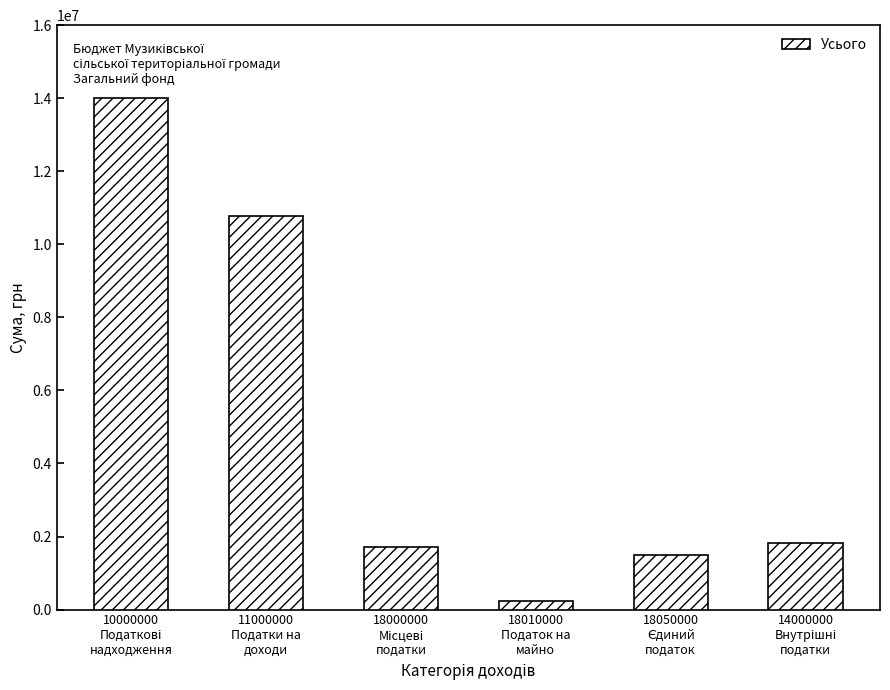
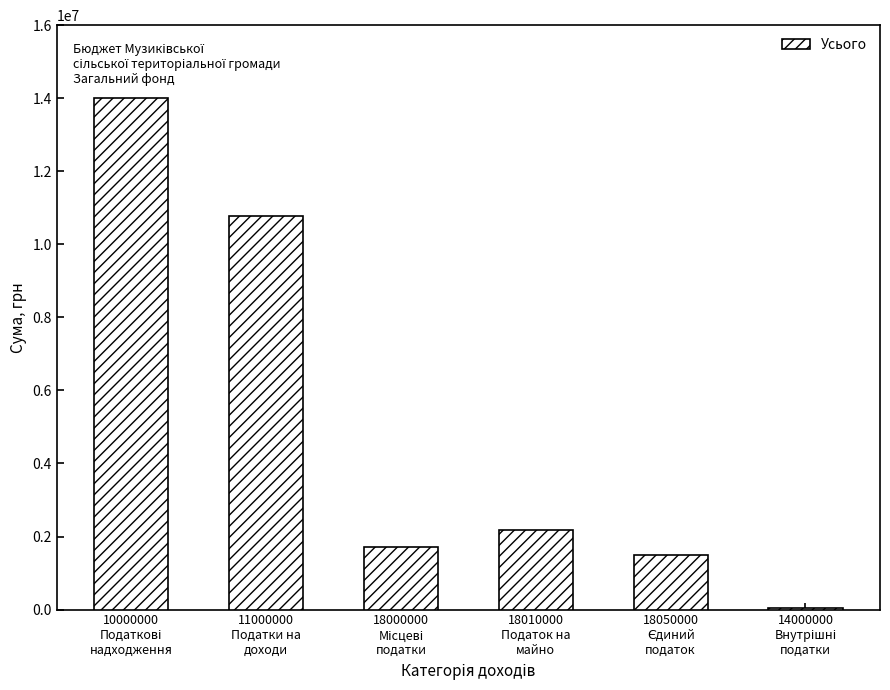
  {
    "10000000 Податкові надходження": 14000000,
    "11000000 Податки на доходи": 10800000,
    "18000000 Місцеві податки": 1700000,
-   "18010000 Податок на майно": 200000,
+   "18010000 Податок на майно": 2200000,
    "18050000 Єдиний податок": 1500000,
-   "14000000 Внутрішні податки": 1800000
+   "14000000 Внутрішні податки": 0
  }
